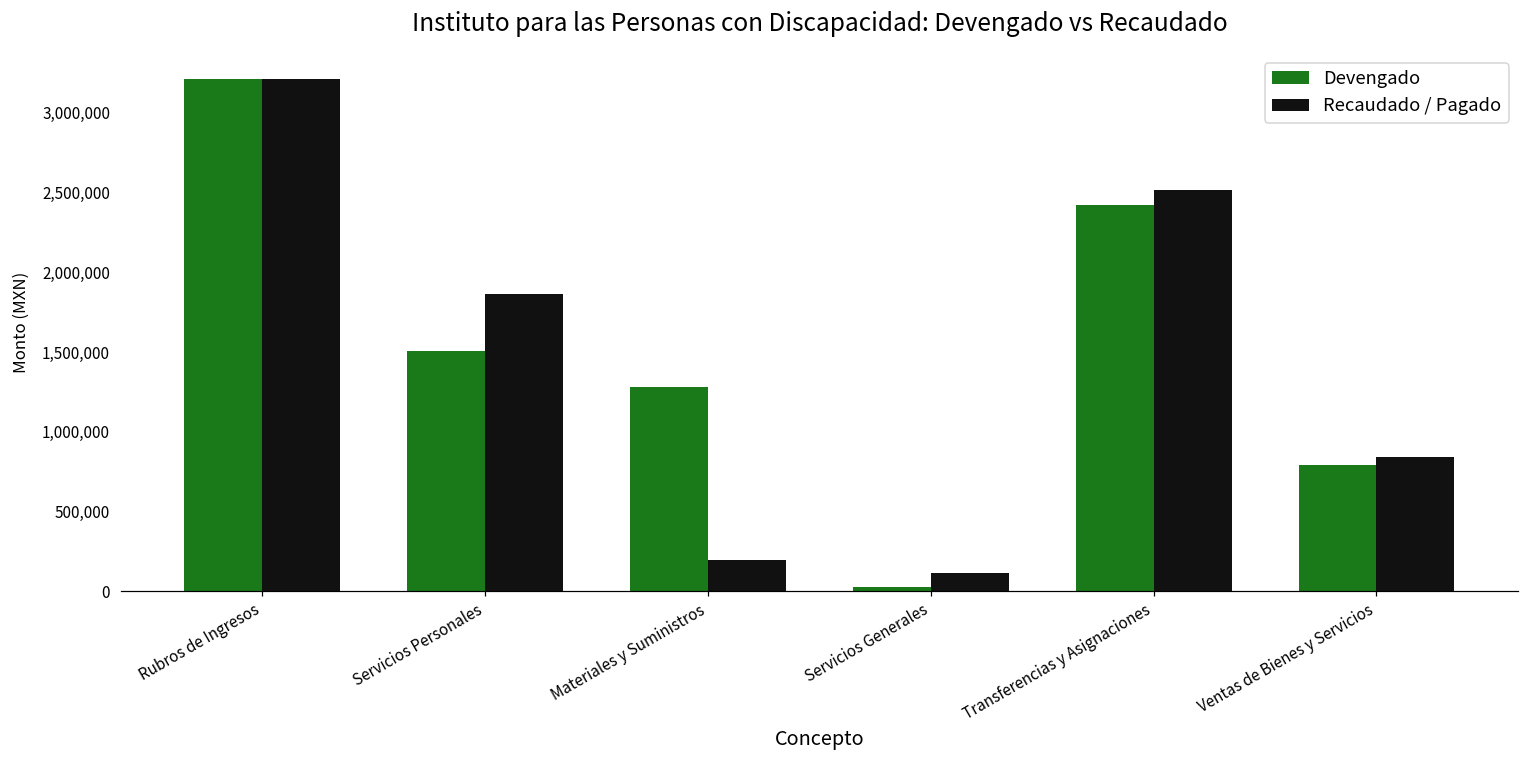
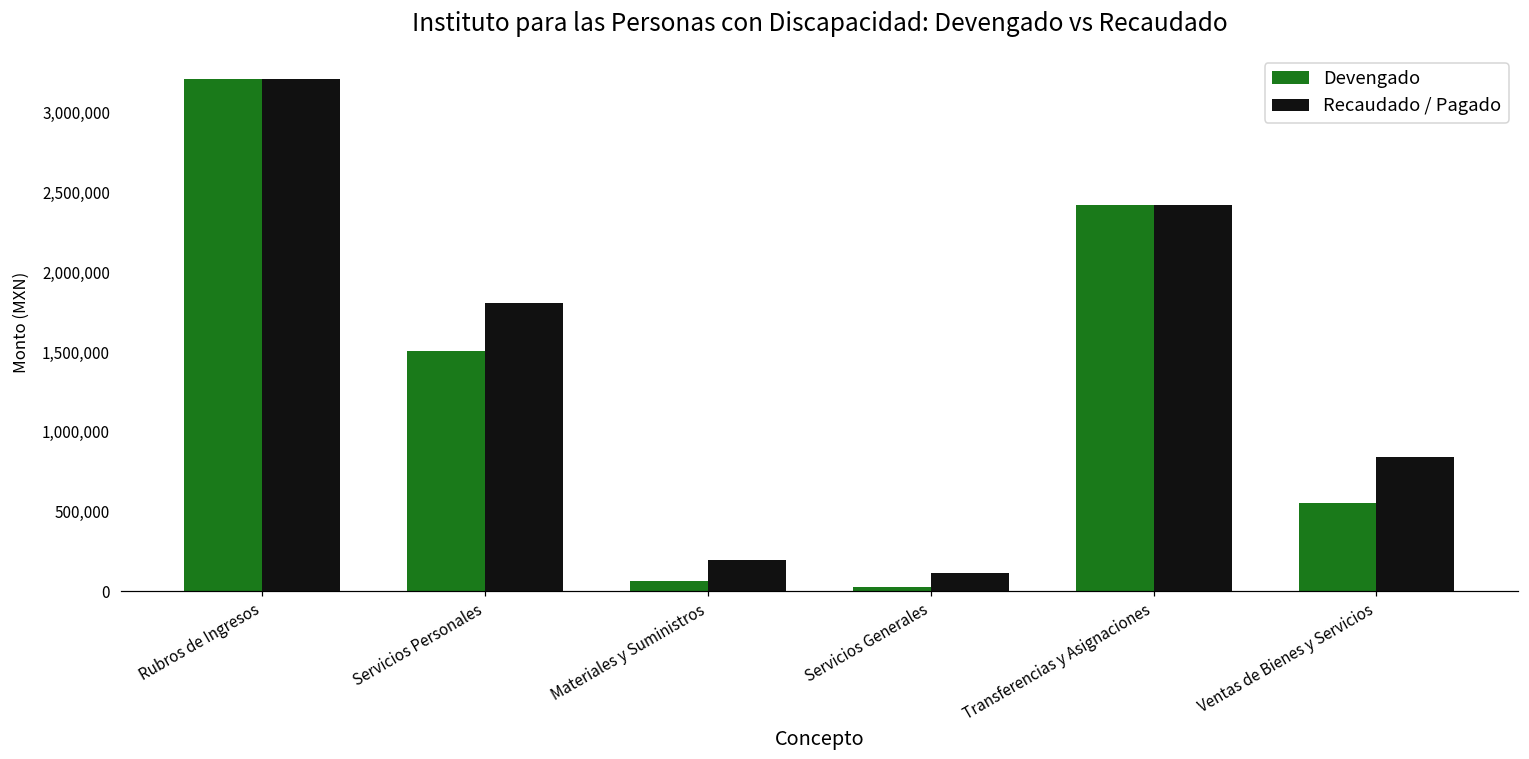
  {
    "Devengado": {
      "Rubros de Ingresos": "3,210,000",
      "Servicios Personales": "1,500,000",
-     "Materiales y Suministros": "1,280,000",
+     "Materiales y Suministros": "70,000",
      "Servicios Generales": "30,000",
      "Transferencias y Asignaciones": "2,420,000",
-     "Ventas de Bienes y Servicios": "790,000"
+     "Ventas de Bienes y Servicios": "550,000"
    },
    "Recaudado / Pagado": {
      "Rubros de Ingresos": "3,210,000",
-     "Servicios Personales": "1,860,000",
+     "Servicios Personales": "1,810,000",
      "Materiales y Suministros": "190,000",
      "Servicios Generales": "120,000",
-     "Transferencias y Asignaciones": "2,520,000",
+     "Transferencias y Asignaciones": "2,420,000",
      "Ventas de Bienes y Servicios": "840,000"
    }
  }
